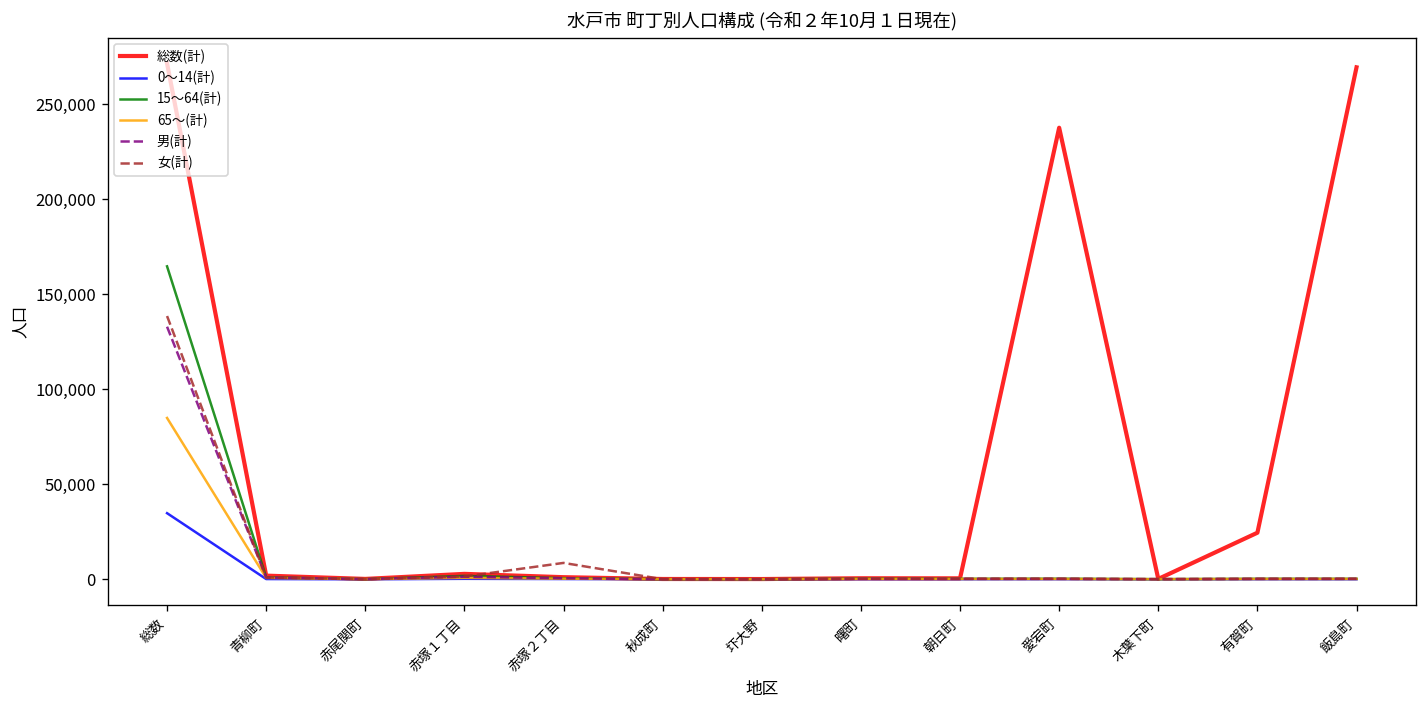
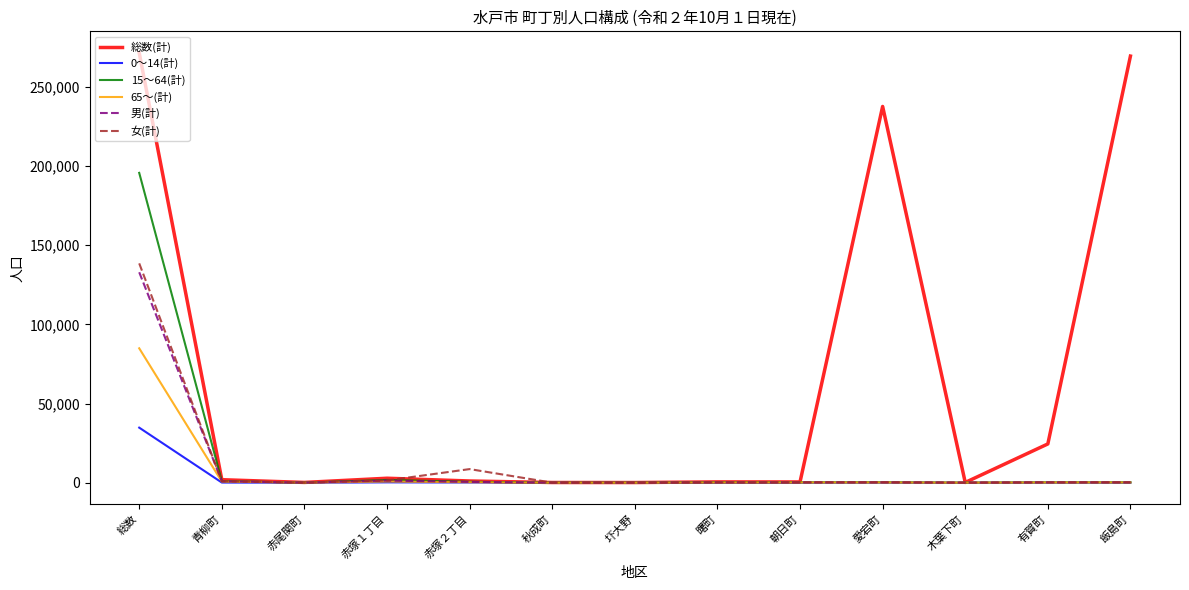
  {
    "総数(計)": {
      "愛宕町": "238,000",
      "有賀町": "25,000",
      "飯島町": "269,000"
    },
    "0～14(計)": {
      "総数": "35,000"
    },
    "15～64(計)": {
-     "総数": "165,000"
+     "総数": "196,000"
    },
    "65～(計)": {
      "総数": "85,000"
    },
    "男(計)": {
      "総数": "133,000"
    },
    "女(計)": {
      "総数": "139,000",
      "赤塚２丁目": "9,000"
    }
  }
